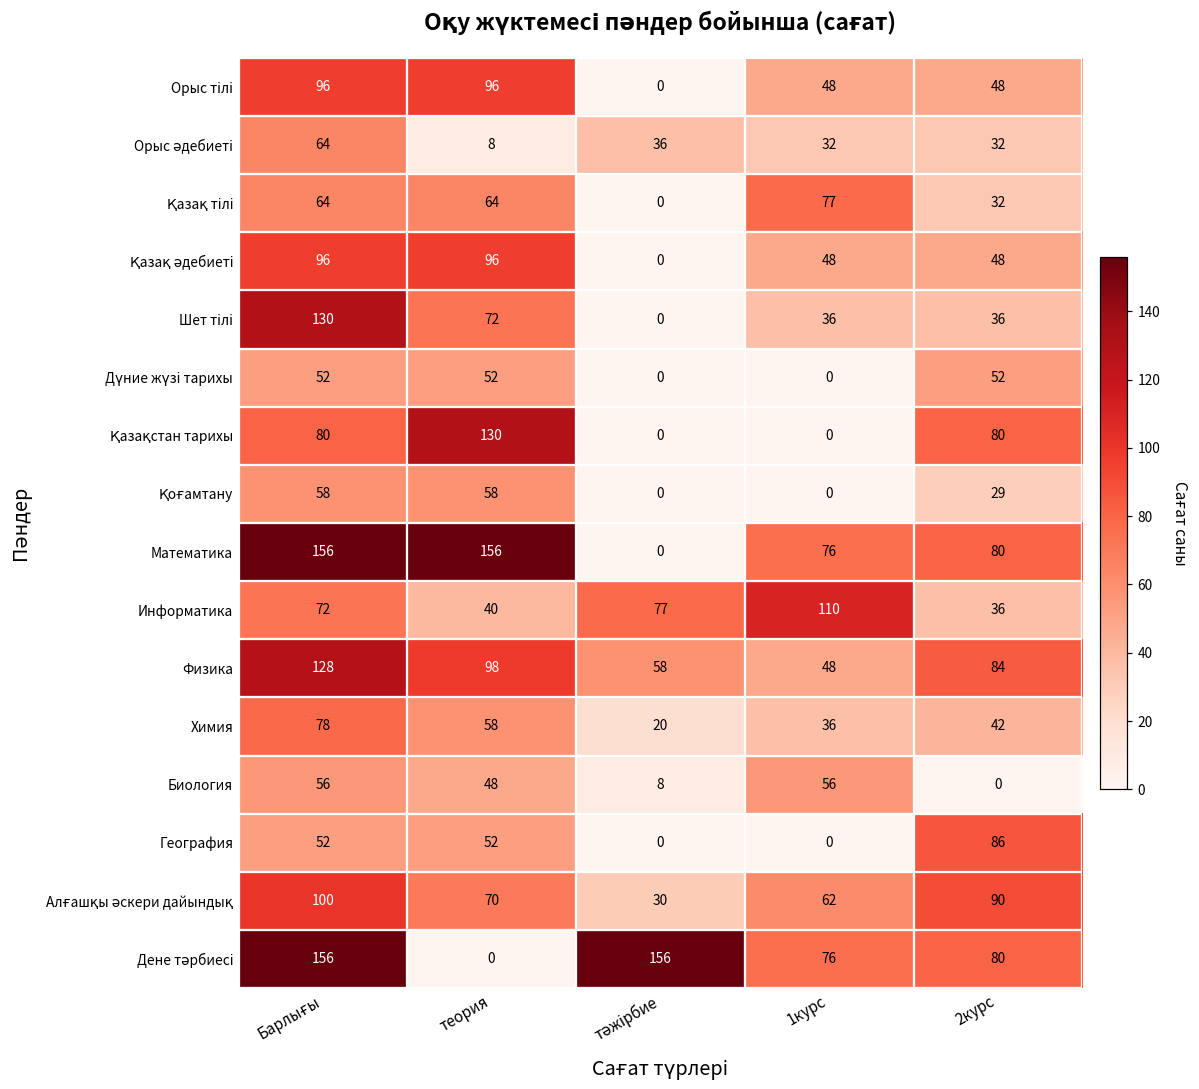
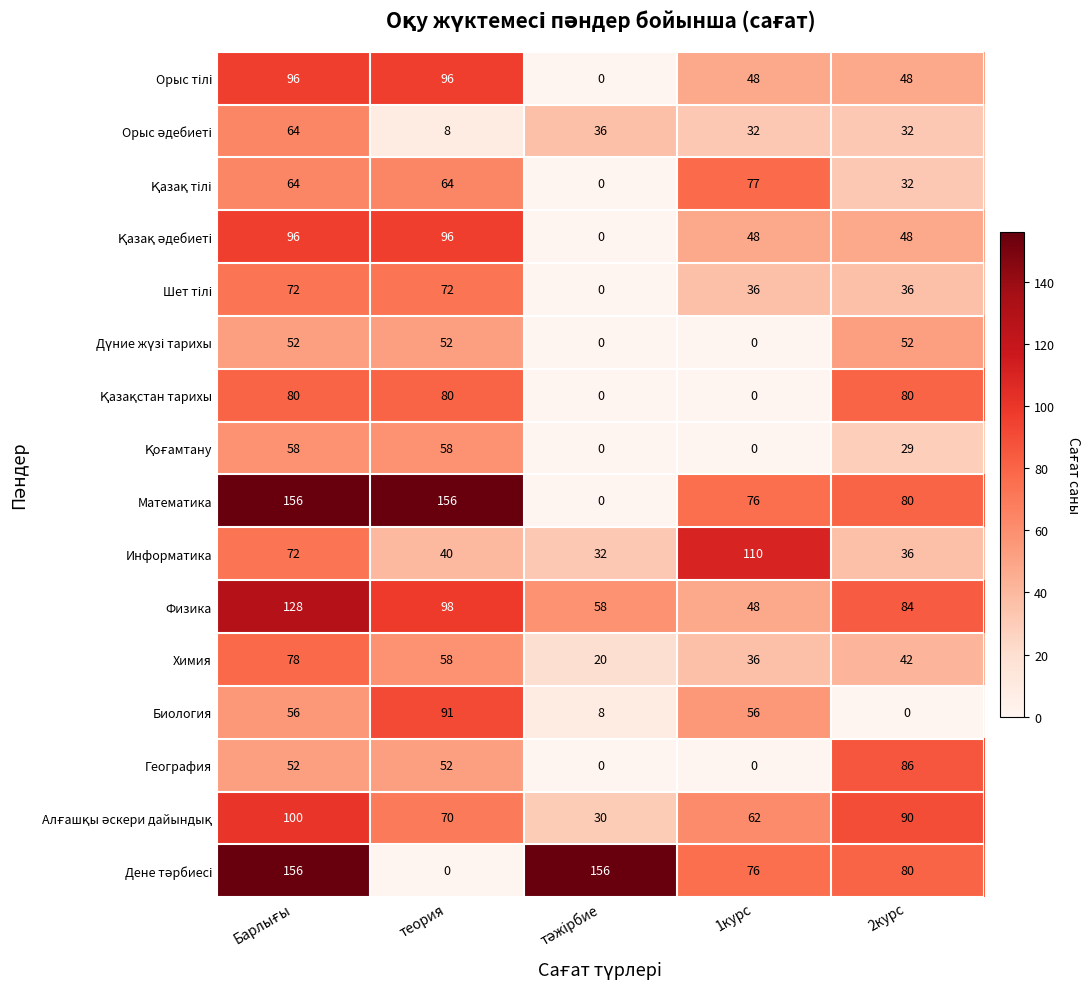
  {
    "Орыс тілі": {
      "Барлығы": 96,
      "теория": 96,
      "тәжірбие": 0,
      "1курс": 48,
      "2курс": 48
    },
    "Орыс әдебиеті": {
      "Барлығы": 64,
      "теория": 8,
      "тәжірбие": 36,
      "1курс": 32,
      "2курс": 32
    },
    "Қазақ тілі": {
      "Барлығы": 64,
      "теория": 64,
      "тәжірбие": 0,
      "1курс": 77,
      "2курс": 32
    },
    "Қазақ әдебиеті": {
      "Барлығы": 96,
      "теория": 96,
      "тәжірбие": 0,
      "1курс": 48,
      "2курс": 48
    },
    "Шет тілі": {
-     "Барлығы": 130,
+     "Барлығы": 72,
      "теория": 72,
      "тәжірбие": 0,
      "1курс": 36,
      "2курс": 36
    },
    "Дүние жүзі тарихы": {
      "Барлығы": 52,
      "теория": 52,
      "тәжірбие": 0,
      "1курс": 0,
      "2курс": 52
    },
    "Қазақстан тарихы": {
      "Барлығы": 80,
-     "теория": 130,
+     "теория": 80,
      "тәжірбие": 0,
      "1курс": 0,
      "2курс": 80
    },
    "Қоғамтану": {
      "Барлығы": 58,
      "теория": 58,
      "тәжірбие": 0,
      "1курс": 0,
      "2курс": 29
    },
    "Математика": {
      "Барлығы": 156,
      "теория": 156,
      "тәжірбие": 0,
      "1курс": 76,
      "2курс": 80
    },
    "Информатика": {
      "Барлығы": 72,
      "теория": 40,
-     "тәжірбие": 77,
+     "тәжірбие": 32,
      "1курс": 110,
      "2курс": 36
    },
    "Физика": {
      "Барлығы": 128,
      "теория": 98,
      "тәжірбие": 58,
      "1курс": 48,
      "2курс": 84
    },
    "Химия": {
      "Барлығы": 78,
      "теория": 58,
      "тәжірбие": 20,
      "1курс": 36,
      "2курс": 42
    },
    "Биология": {
      "Барлығы": 56,
-     "теория": 48,
+     "теория": 91,
      "тәжірбие": 8,
      "1курс": 56,
      "2курс": 0
    },
    "География": {
      "Барлығы": 52,
      "теория": 52,
      "тәжірбие": 0,
      "1курс": 0,
      "2курс": 86
    },
    "Алғашқы әскери дайындық": {
      "Барлығы": 100,
      "теория": 70,
      "тәжірбие": 30,
      "1курс": 62,
      "2курс": 90
    },
    "Дене тәрбиесі": {
      "Барлығы": 156,
      "теория": 0,
      "тәжірбие": 156,
      "1курс": 76,
      "2курс": 80
    }
  }
